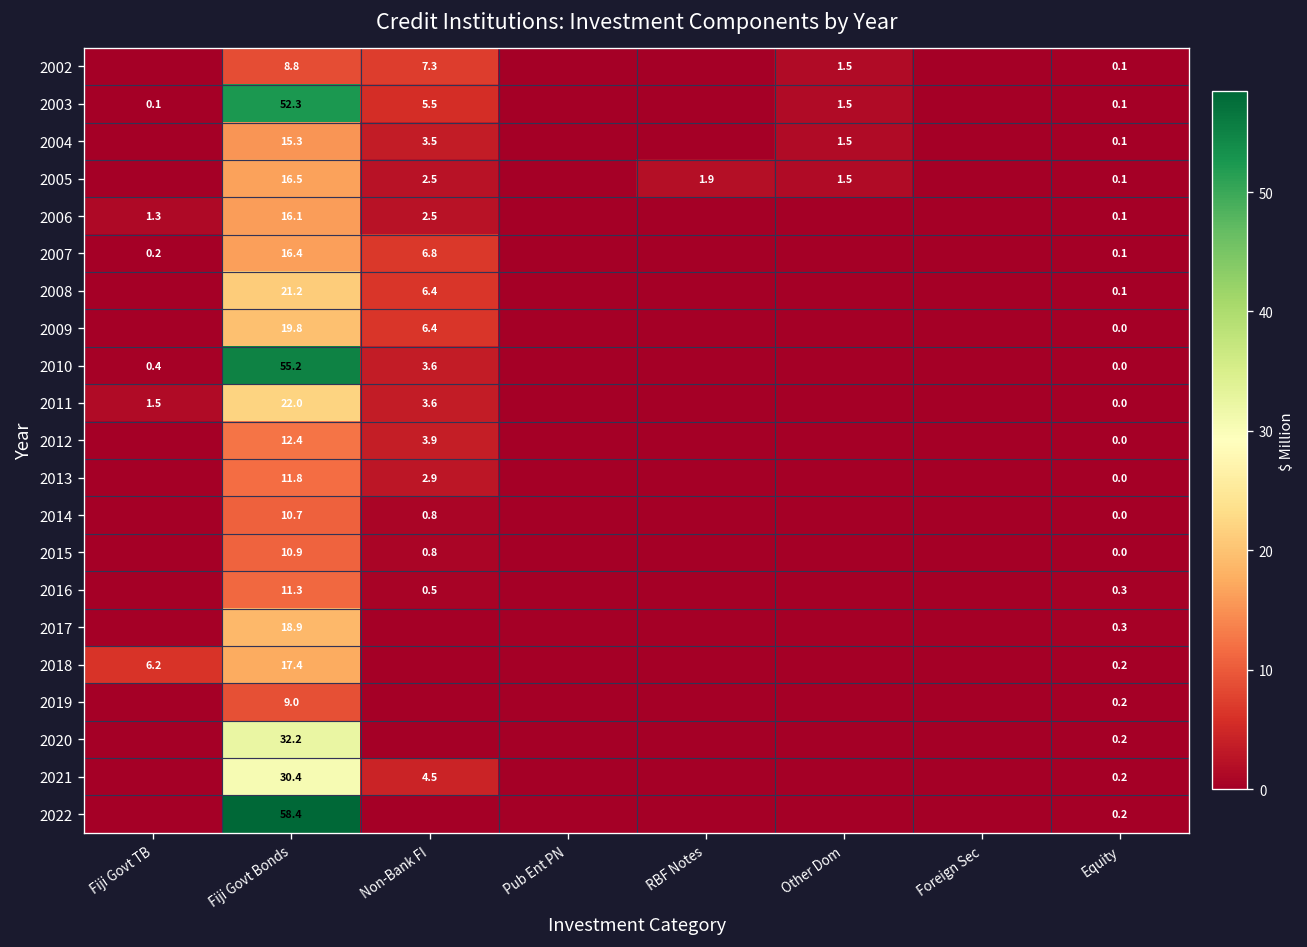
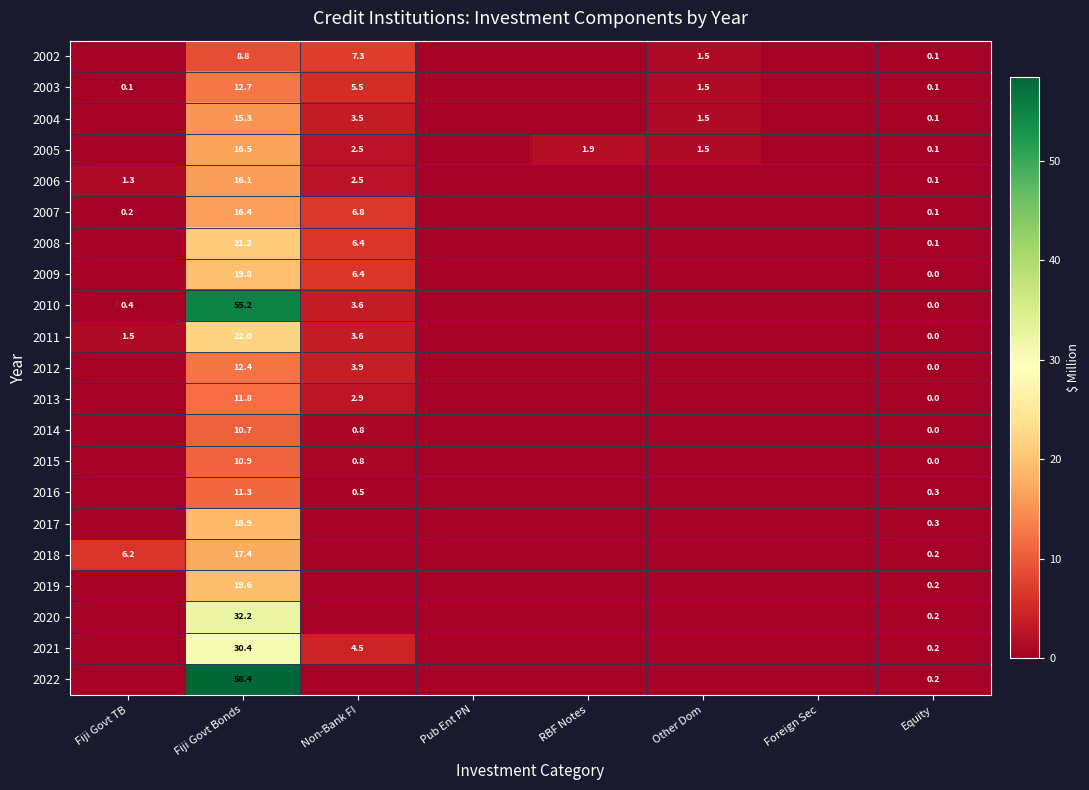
  {
    "2002": {
      "Fiji Govt Bonds": 8.8,
      "Non-Bank FI": 7.3,
      "Other Dom": 1.5,
      "Equity": 0.1
    },
    "2003": {
      "Fiji Govt TB": 0.1,
-     "Fiji Govt Bonds": 52.3,
+     "Fiji Govt Bonds": 12.7,
      "Non-Bank FI": 5.5,
      "Other Dom": 1.5,
      "Equity": 0.1
    },
    "2004": {
      "Fiji Govt Bonds": 15.3,
      "Non-Bank FI": 3.5,
      "Other Dom": 1.5,
      "Equity": 0.1
    },
    "2005": {
      "Fiji Govt Bonds": 16.5,
      "Non-Bank FI": 2.5,
      "RBF Notes": 1.9,
      "Other Dom": 1.5,
      "Equity": 0.1
    },
    "2006": {
      "Fiji Govt TB": 1.3,
      "Fiji Govt Bonds": 16.1,
      "Non-Bank FI": 2.5,
      "Equity": 0.1
    },
    "2007": {
      "Fiji Govt TB": 0.2,
      "Fiji Govt Bonds": 16.4,
      "Non-Bank FI": 6.8,
      "Equity": 0.1
    },
    "2008": {
      "Fiji Govt Bonds": 21.2,
      "Non-Bank FI": 6.4,
      "Equity": 0.1
    },
    "2009": {
      "Fiji Govt Bonds": 19.8,
      "Non-Bank FI": 6.4,
      "Equity": 0.0
    },
    "2010": {
      "Fiji Govt TB": 0.4,
      "Fiji Govt Bonds": 55.2,
      "Non-Bank FI": 3.6,
      "Equity": 0.0
    },
    "2011": {
      "Fiji Govt TB": 1.5,
      "Fiji Govt Bonds": 22.0,
      "Non-Bank FI": 3.6,
      "Equity": 0.0
    },
    "2012": {
      "Fiji Govt Bonds": 12.4,
      "Non-Bank FI": 3.9,
      "Equity": 0.0
    },
    "2013": {
      "Fiji Govt Bonds": 11.8,
      "Non-Bank FI": 2.9,
      "Equity": 0.0
    },
    "2014": {
      "Fiji Govt Bonds": 10.7,
      "Non-Bank FI": 0.8,
      "Equity": 0.0
    },
    "2015": {
      "Fiji Govt Bonds": 10.9,
      "Non-Bank FI": 0.8,
      "Equity": 0.0
    },
    "2016": {
      "Fiji Govt Bonds": 11.3,
      "Non-Bank FI": 0.5,
      "Equity": 0.3
    },
    "2017": {
      "Fiji Govt Bonds": 18.9,
      "Equity": 0.3
    },
    "2018": {
      "Fiji Govt TB": 6.2,
      "Fiji Govt Bonds": 17.4,
      "Equity": 0.2
    },
    "2019": {
-     "Fiji Govt Bonds": 9.0,
+     "Fiji Govt Bonds": 19.6,
      "Equity": 0.2
    },
    "2020": {
      "Fiji Govt Bonds": 32.2,
      "Equity": 0.2
    },
    "2021": {
      "Fiji Govt Bonds": 30.4,
      "Non-Bank FI": 4.5,
      "Equity": 0.2
    },
    "2022": {
      "Fiji Govt Bonds": 58.4,
      "Equity": 0.2
    }
  }
